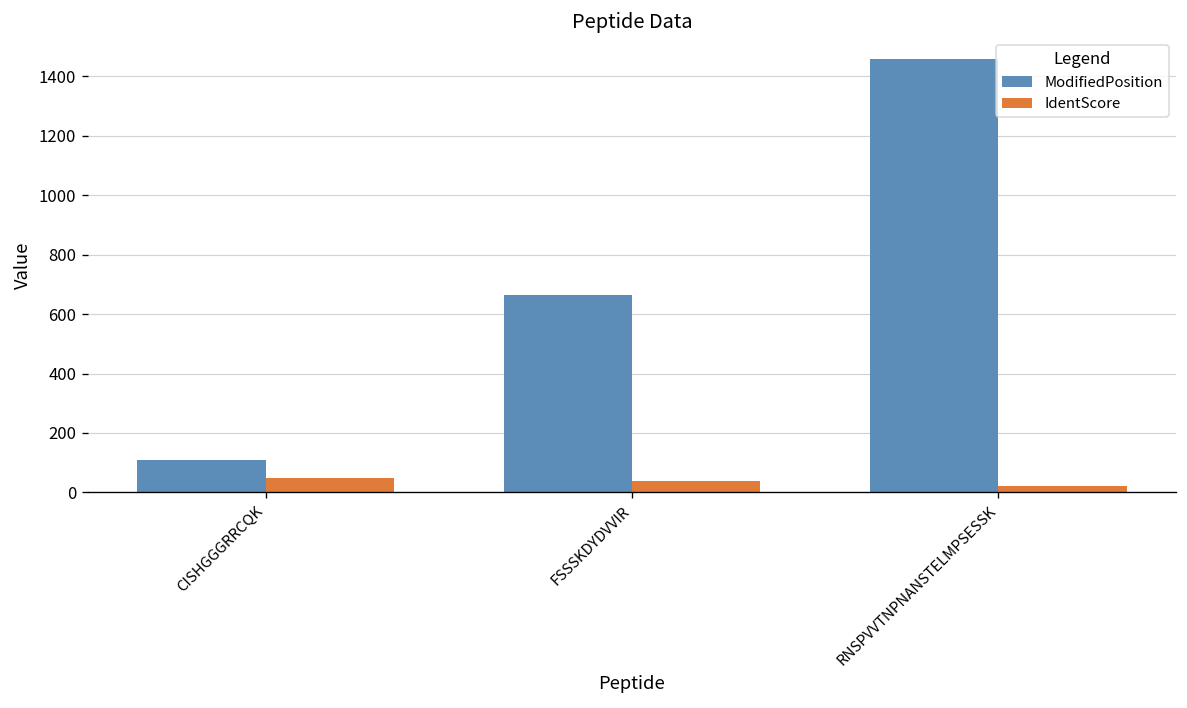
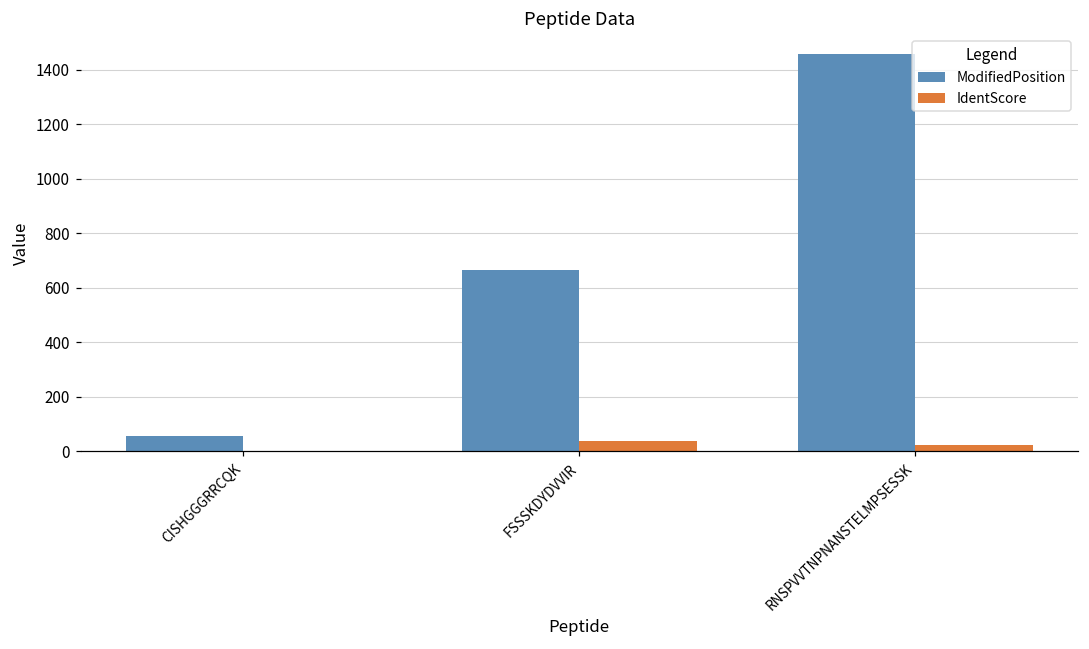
  {
    "ModifiedPosition": {
-     "CISHGGGRRCQK": 110,
+     "CISHGGGRRCQK": 60,
      "FSSSKDYDVVIR": 670,
      "RNSPVVTNPNANSTELMPSESSK": 1460
    },
    "IdentScore": {
-     "CISHGGGRRCQK": 50,
+     "CISHGGGRRCQK": 0,
      "FSSSKDYDVVIR": 40,
      "RNSPVVTNPNANSTELMPSESSK": 20
    }
  }
